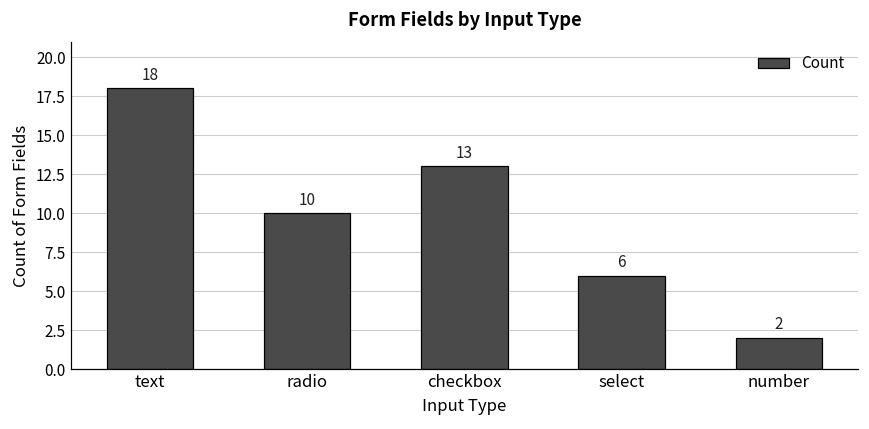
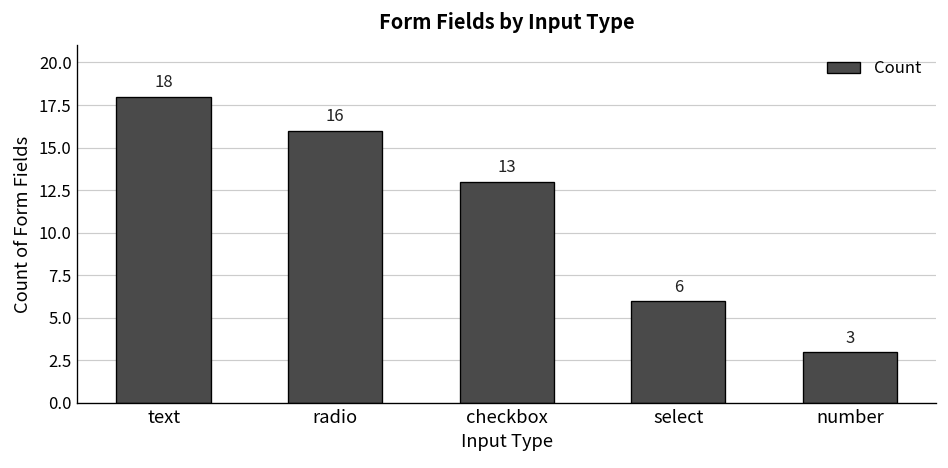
  {
    "text": 18,
-   "radio": 10,
+   "radio": 16,
    "checkbox": 13,
    "select": 6,
-   "number": 2
+   "number": 3
  }
